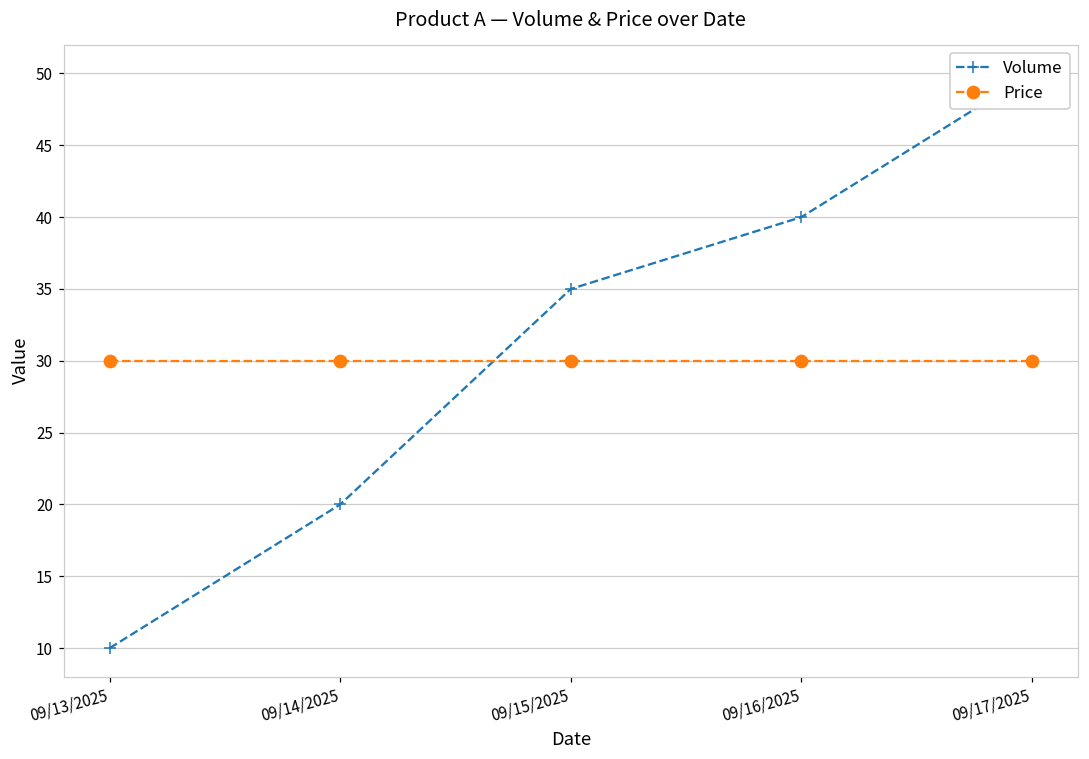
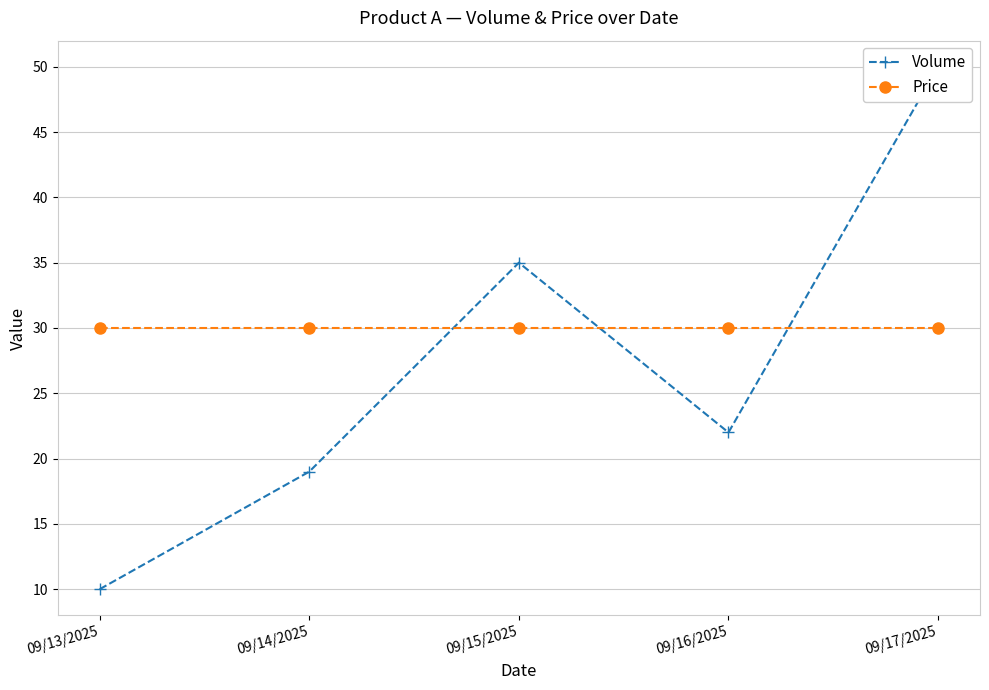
  {
    "Volume": {
      "09/13/2025": 10,
-     "09/14/2025": 20,
+     "09/14/2025": 19,
      "09/15/2025": 35,
-     "09/16/2025": 40
+     "09/16/2025": 22
    },
    "Price": {
      "09/13/2025": 30,
      "09/14/2025": 30,
      "09/15/2025": 30,
      "09/16/2025": 30,
      "09/17/2025": 30
    }
  }
